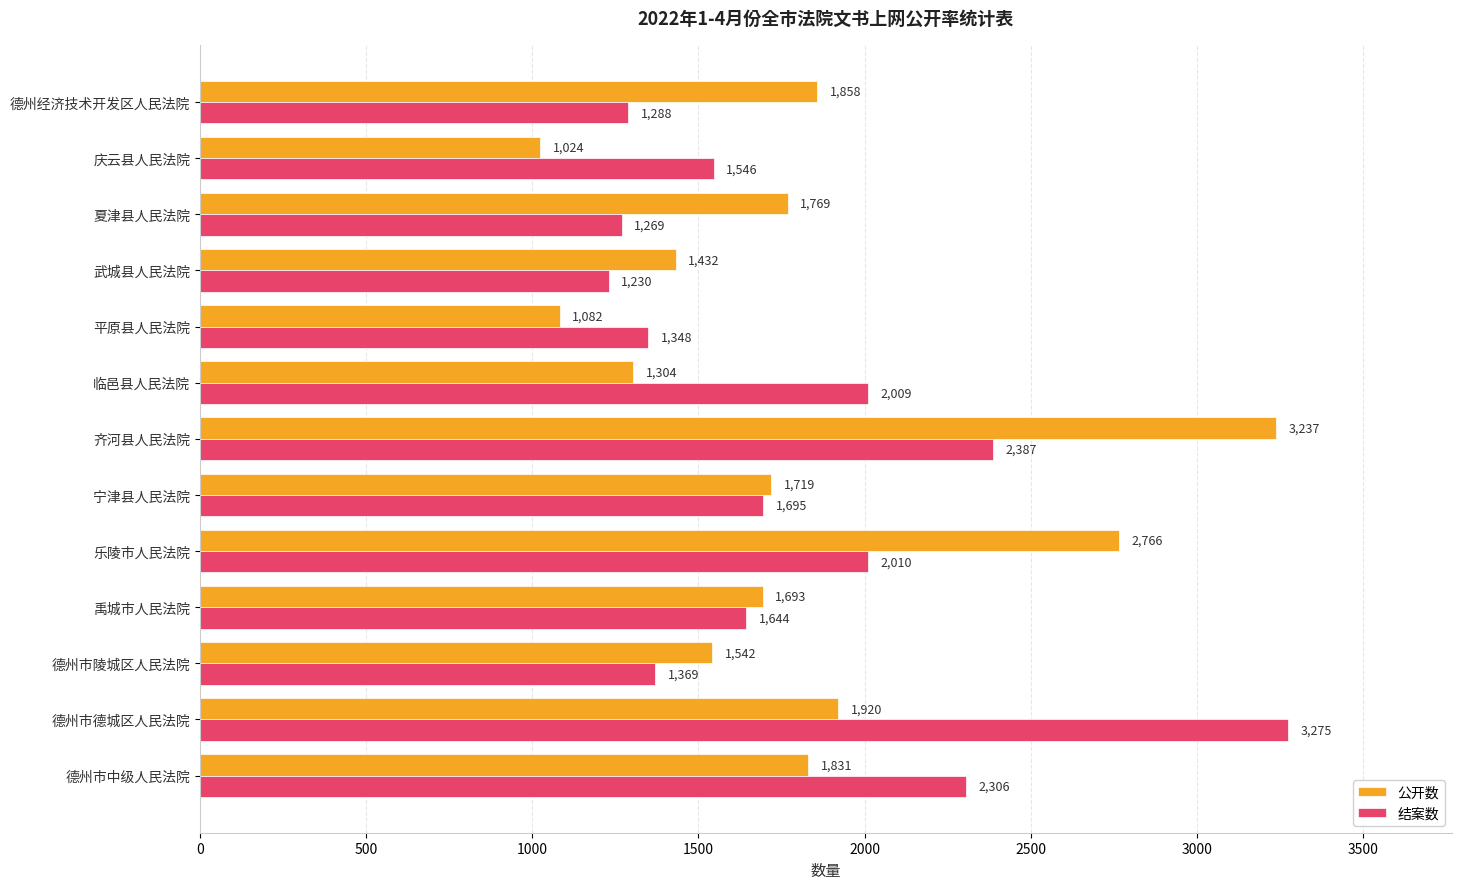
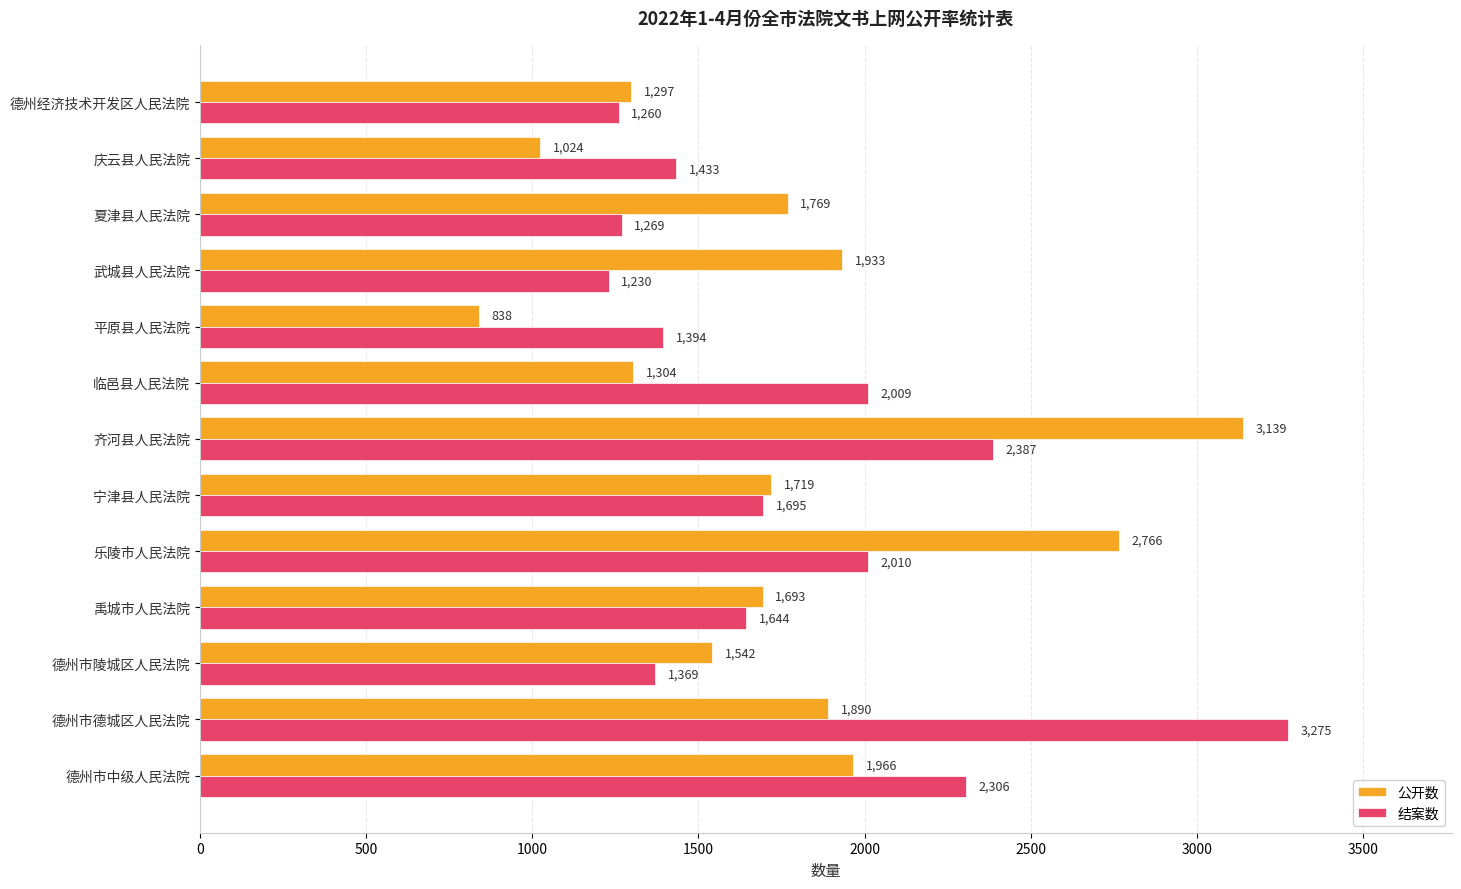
  {
    "公开数": {
-     "德州经济技术开发区人民法院": "1,858",
+     "德州经济技术开发区人民法院": "1,297",
      "庆云县人民法院": "1,024",
      "夏津县人民法院": "1,769",
-     "武城县人民法院": "1,432",
-     "平原县人民法院": "1,082",
+     "武城县人民法院": "1,933",
+     "平原县人民法院": "838",
      "临邑县人民法院": "1,304",
-     "齐河县人民法院": "3,237",
+     "齐河县人民法院": "3,139",
      "宁津县人民法院": "1,719",
      "乐陵市人民法院": "2,766",
      "禹城市人民法院": "1,693",
      "德州市陵城区人民法院": "1,542",
-     "德州市德城区人民法院": "1,920",
-     "德州市中级人民法院": "1,831"
+     "德州市德城区人民法院": "1,890",
+     "德州市中级人民法院": "1,966"
    },
    "结案数": {
-     "德州经济技术开发区人民法院": "1,288",
-     "庆云县人民法院": "1,546",
+     "德州经济技术开发区人民法院": "1,260",
+     "庆云县人民法院": "1,433",
      "夏津县人民法院": "1,269",
      "武城县人民法院": "1,230",
-     "平原县人民法院": "1,348",
+     "平原县人民法院": "1,394",
      "临邑县人民法院": "2,009",
      "齐河县人民法院": "2,387",
      "宁津县人民法院": "1,695",
      "乐陵市人民法院": "2,010",
      "禹城市人民法院": "1,644",
      "德州市陵城区人民法院": "1,369",
      "德州市德城区人民法院": "3,275",
      "德州市中级人民法院": "2,306"
    }
  }
